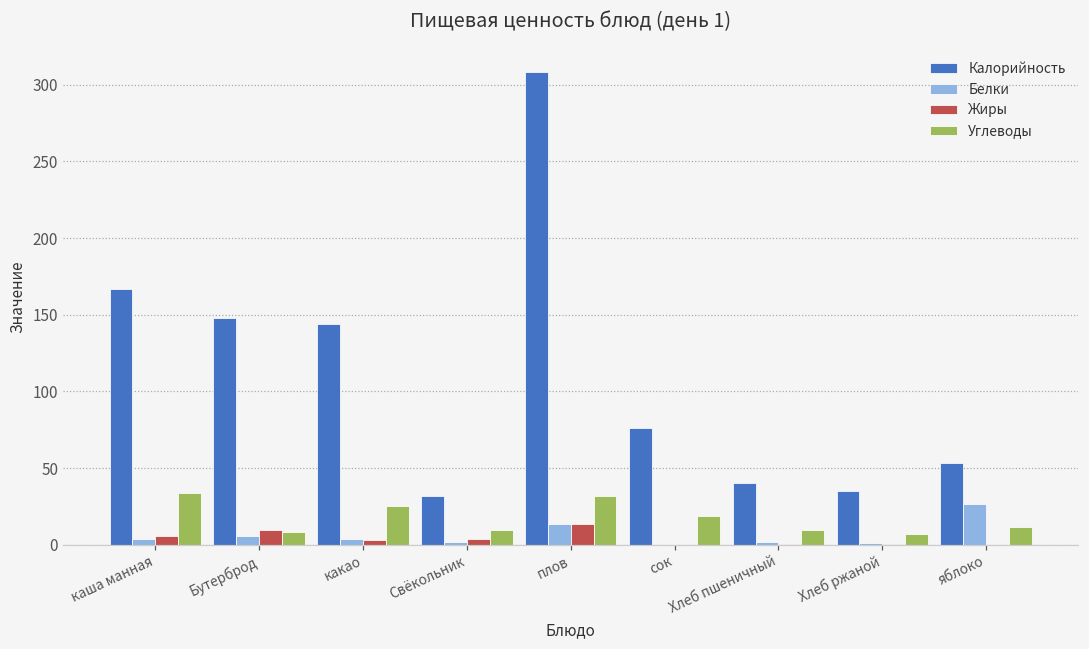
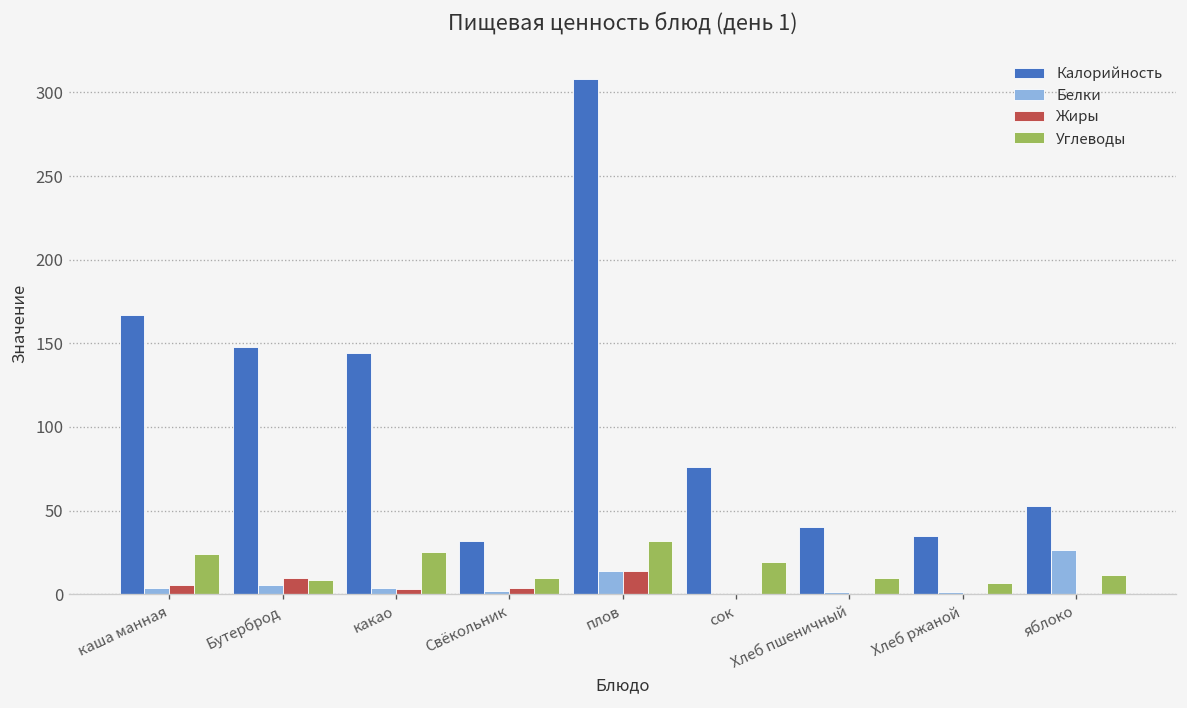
  {
    "Калорийность": {
      "каша манная": 167,
      "Бутерброд": 148,
      "какао": 144,
      "Свёкольник": 32,
      "плов": 308,
      "сок": 76,
      "Хлеб пшеничный": 40,
      "Хлеб ржаной": 35,
      "яблоко": 53
    },
    "Белки": {
      "каша манная": 4,
      "Бутерброд": 5,
      "какао": 4,
      "плов": 14,
      "сок": 0,
      "яблоко": 26
    },
    "Жиры": {
      "каша манная": 6,
      "Бутерброд": 10,
      "какао": 3,
      "Свёкольник": 4,
      "плов": 14,
      "сок": 0
    },
    "Углеводы": {
-     "каша манная": 34,
+     "каша манная": 24,
      "Бутерброд": 9,
      "какао": 25,
      "Свёкольник": 10,
      "плов": 32,
      "сок": 19,
      "Хлеб пшеничный": 10,
      "Хлеб ржаной": 7,
      "яблоко": 11
    }
  }
